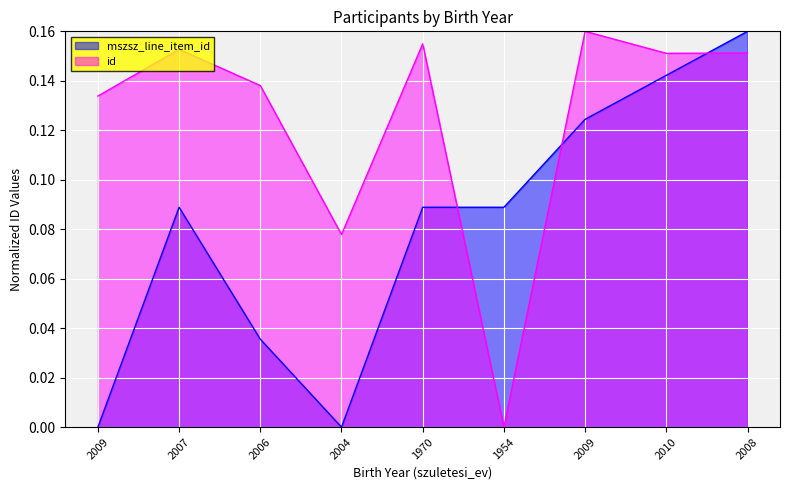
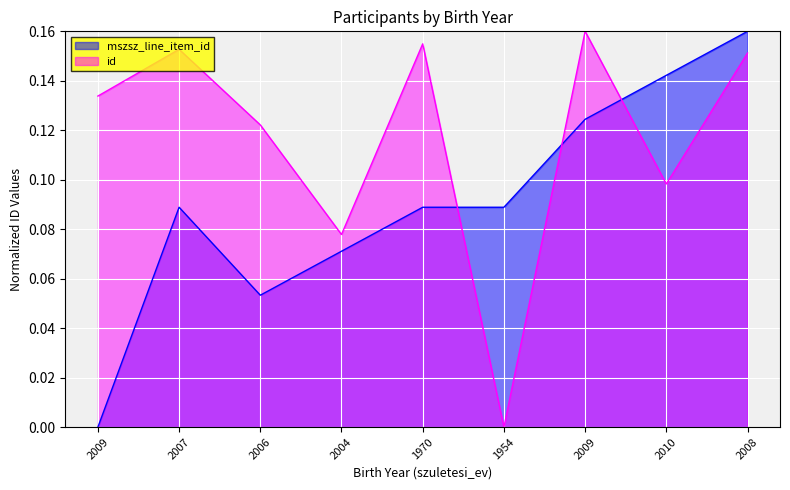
  {
    "mszsz_line_item_id": {
      "2007": 0.089,
-     "2006": 0.036,
-     "2004": 0.000,
+     "2006": 0.053,
+     "2004": 0.071,
      "1970": 0.089,
      "1954": 0.089,
      "2010": 0.142,
      "2008": 0.160
    },
    "id": {
-     "2006": 0.138,
+     "2006": 0.122,
      "2004": 0.078,
      "1970": 0.155,
      "1954": 0.000,
-     "2010": 0.151,
+     "2010": 0.098,
      "2008": 0.151
    }
  }
